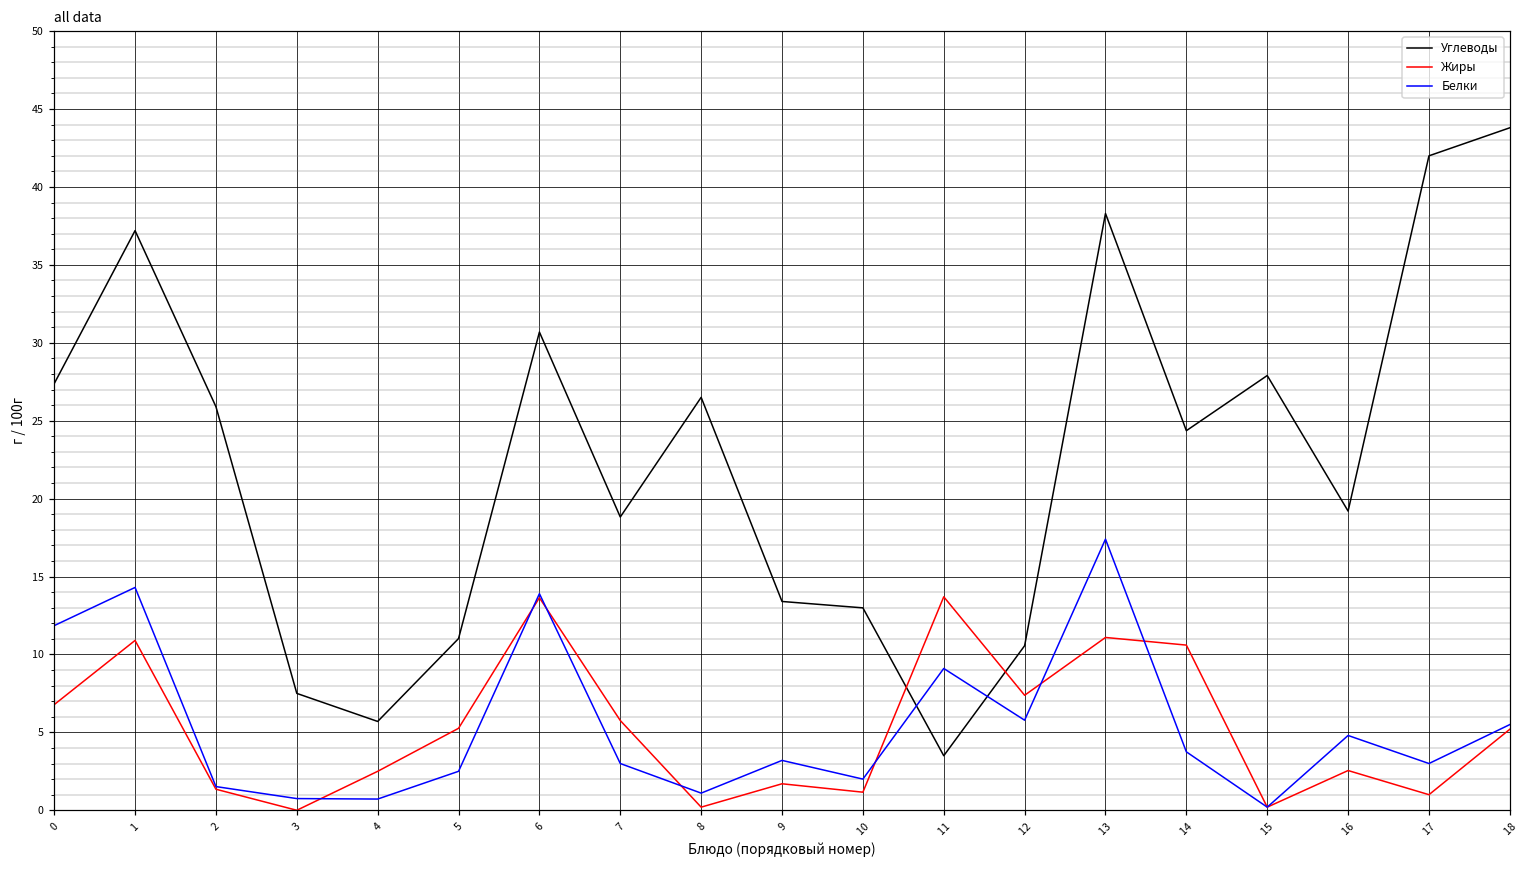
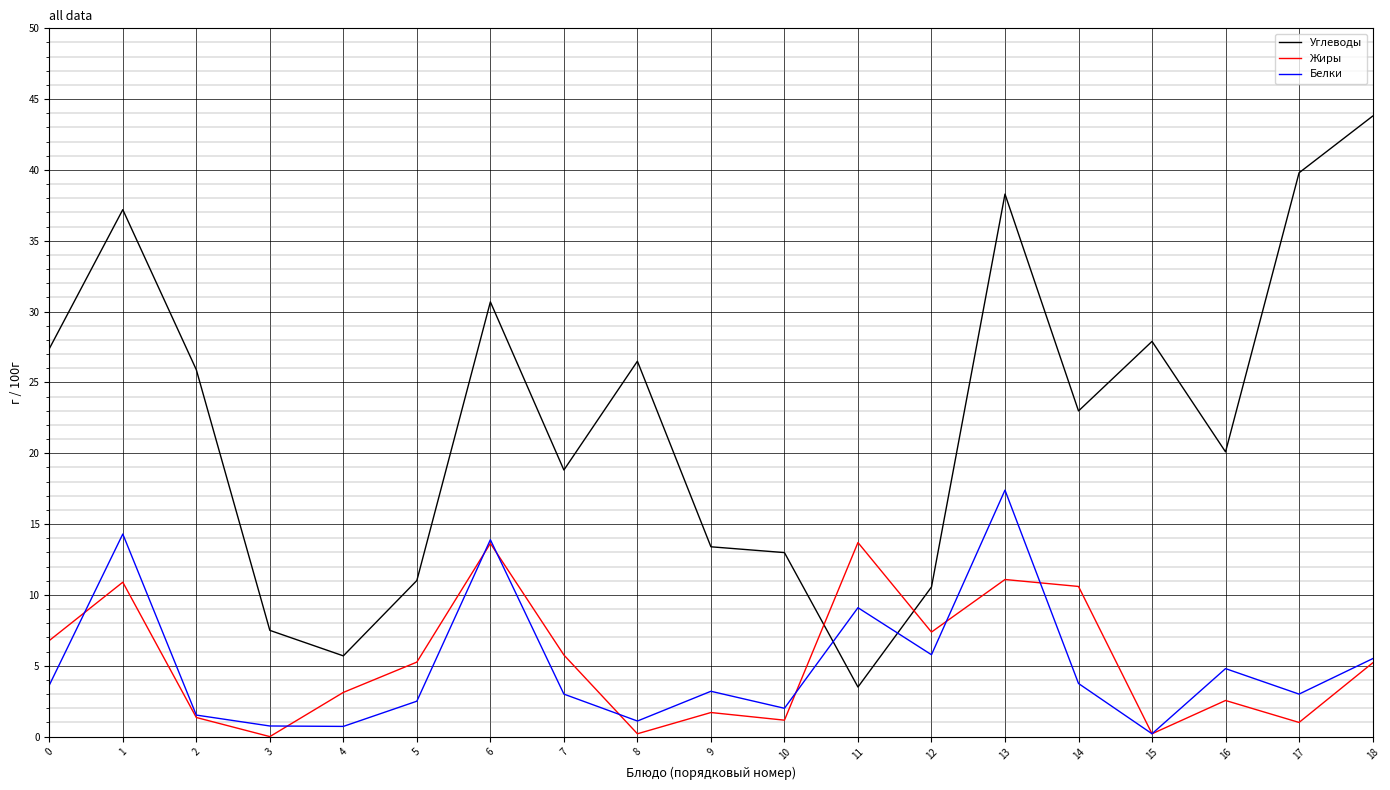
  {
    "Углеводы": {
      "0": 27.4,
      "1": 37.2,
      "2": 25.9,
      "3": 7.5,
      "4": 5.7,
      "5": 11.0,
      "6": 30.7,
      "7": 18.8,
      "8": 26.5,
      "9": 13.4,
      "10": 13.0,
      "11": 3.5,
      "12": 10.6,
      "13": 38.3,
-     "14": 24.4,
+     "14": 23.0,
      "15": 27.9,
-     "16": 19.2,
-     "17": 42.0,
+     "16": 20.1,
+     "17": 39.8,
      "18": 43.8
    },
    "Жиры": {
      "0": 6.8,
      "1": 10.9,
      "3": 0.0,
-     "4": 2.5,
+     "4": 3.1,
      "5": 5.3,
      "6": 13.6,
      "7": 5.8,
      "8": 0.2,
      "9": 1.7,
      "10": 1.2,
      "11": 13.7,
      "12": 7.4,
      "13": 11.1,
      "14": 10.6,
      "16": 2.6,
      "17": 1.0,
      "18": 5.2
    },
    "Белки": {
-     "0": 11.9,
+     "0": 3.6,
      "1": 14.3,
      "3": 0.8,
      "4": 0.7,
      "5": 2.5,
      "6": 13.9,
      "7": 3.0,
      "8": 1.1,
      "9": 3.2,
      "10": 2.0,
      "11": 9.1,
      "12": 5.8,
      "13": 17.4,
      "14": 3.8,
      "16": 4.8,
      "17": 3.0,
      "18": 5.5
    }
  }
